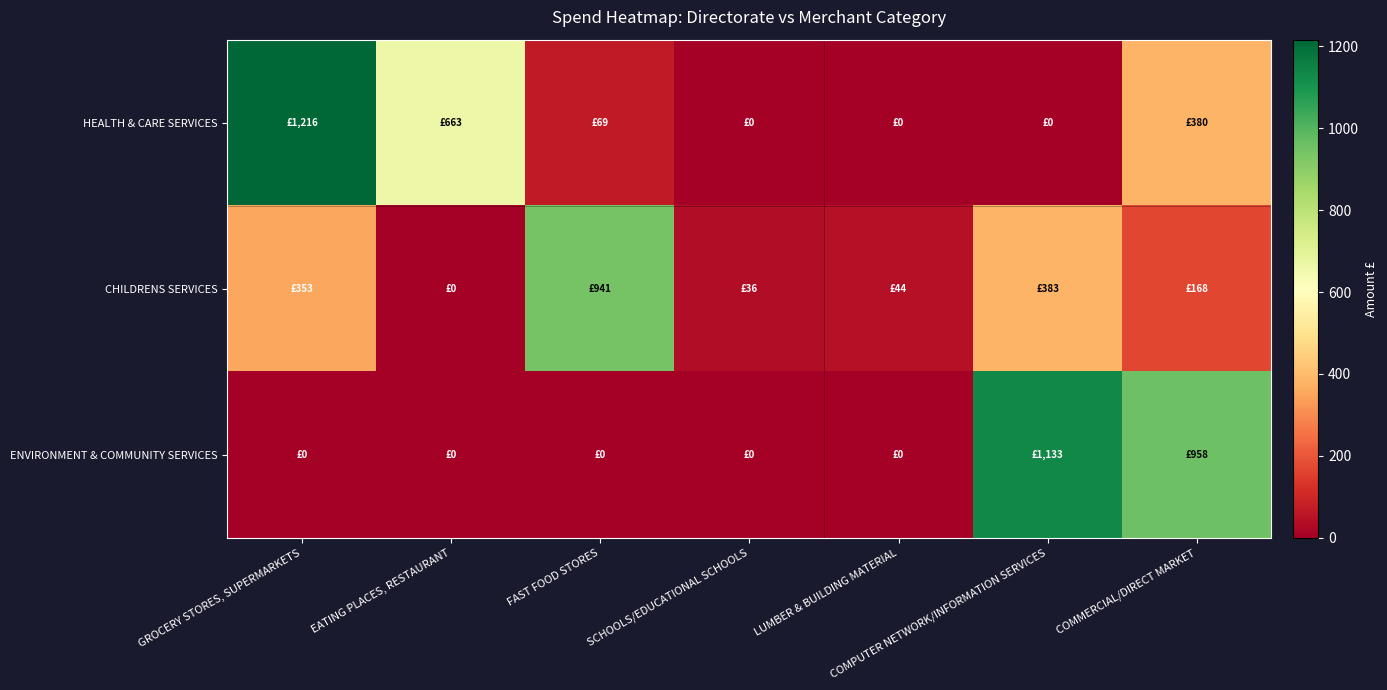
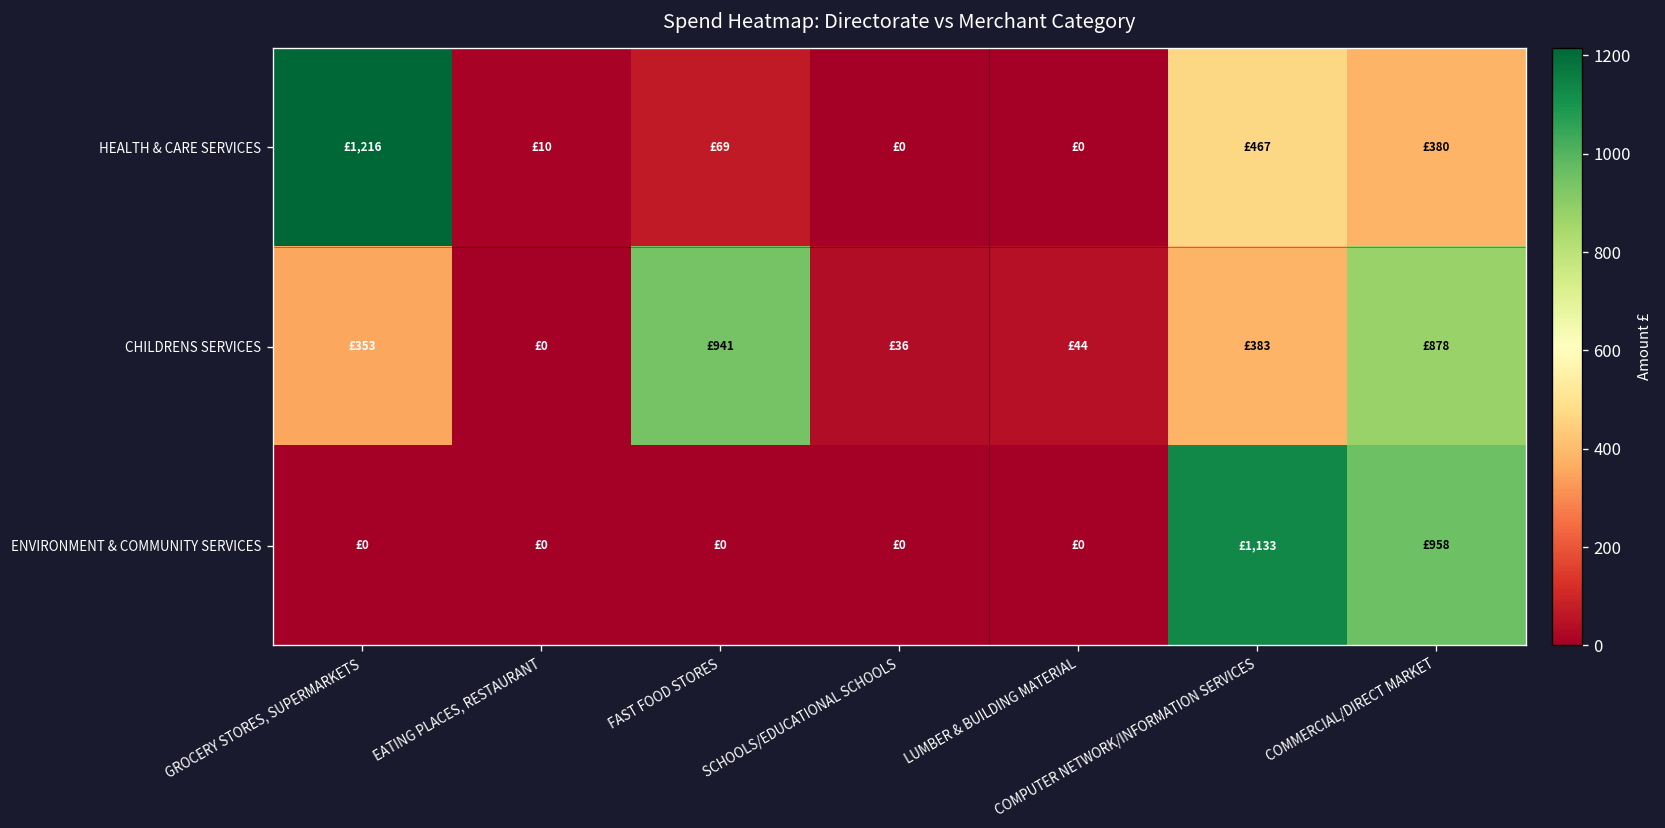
  {
    "HEALTH & CARE SERVICES": {
      "GROCERY STORES, SUPERMARKETS": "£1,216",
-     "EATING PLACES, RESTAURANT": "£663",
+     "EATING PLACES, RESTAURANT": "£10",
      "FAST FOOD STORES": "£69",
      "SCHOOLS/EDUCATIONAL SCHOOLS": "£0",
      "LUMBER & BUILDING MATERIAL": "£0",
-     "COMPUTER NETWORK/INFORMATION SERVICES": "£0",
+     "COMPUTER NETWORK/INFORMATION SERVICES": "£467",
      "COMMERCIAL/DIRECT MARKET": "£380"
    },
    "CHILDRENS SERVICES": {
      "GROCERY STORES, SUPERMARKETS": "£353",
      "EATING PLACES, RESTAURANT": "£0",
      "FAST FOOD STORES": "£941",
      "SCHOOLS/EDUCATIONAL SCHOOLS": "£36",
      "LUMBER & BUILDING MATERIAL": "£44",
      "COMPUTER NETWORK/INFORMATION SERVICES": "£383",
-     "COMMERCIAL/DIRECT MARKET": "£168"
+     "COMMERCIAL/DIRECT MARKET": "£878"
    },
    "ENVIRONMENT & COMMUNITY SERVICES": {
      "GROCERY STORES, SUPERMARKETS": "£0",
      "EATING PLACES, RESTAURANT": "£0",
      "FAST FOOD STORES": "£0",
      "SCHOOLS/EDUCATIONAL SCHOOLS": "£0",
      "LUMBER & BUILDING MATERIAL": "£0",
      "COMPUTER NETWORK/INFORMATION SERVICES": "£1,133",
      "COMMERCIAL/DIRECT MARKET": "£958"
    }
  }
